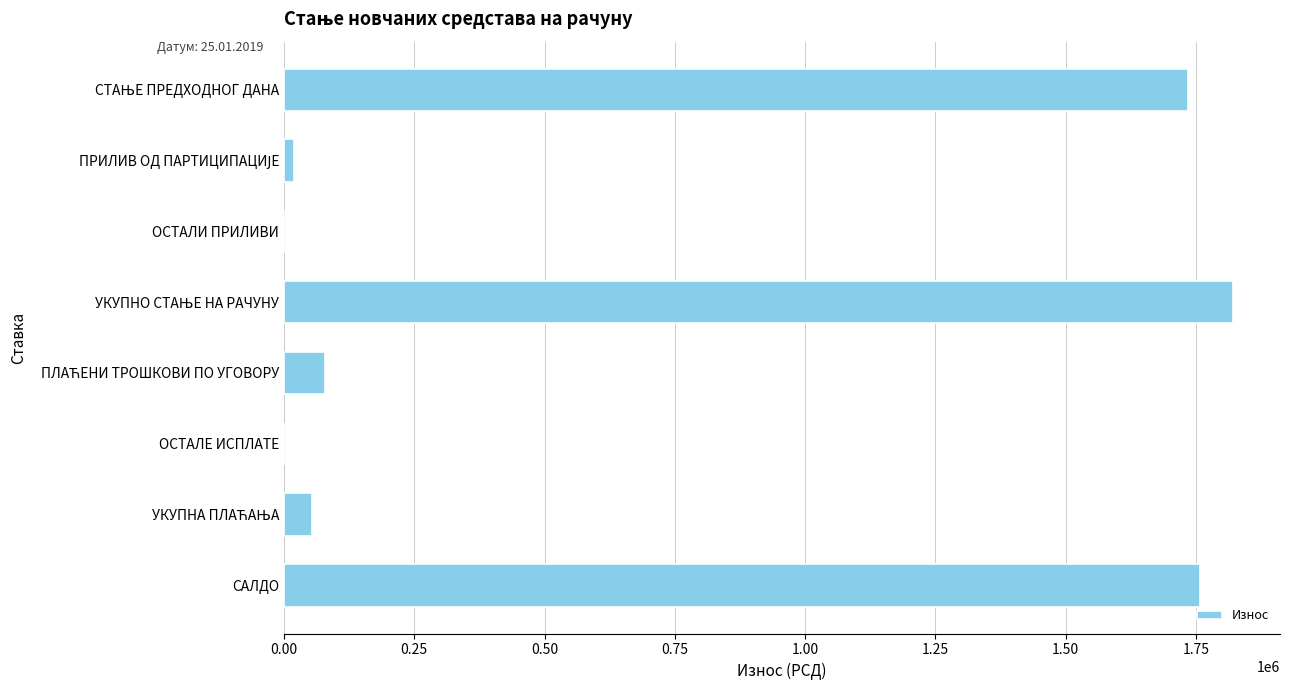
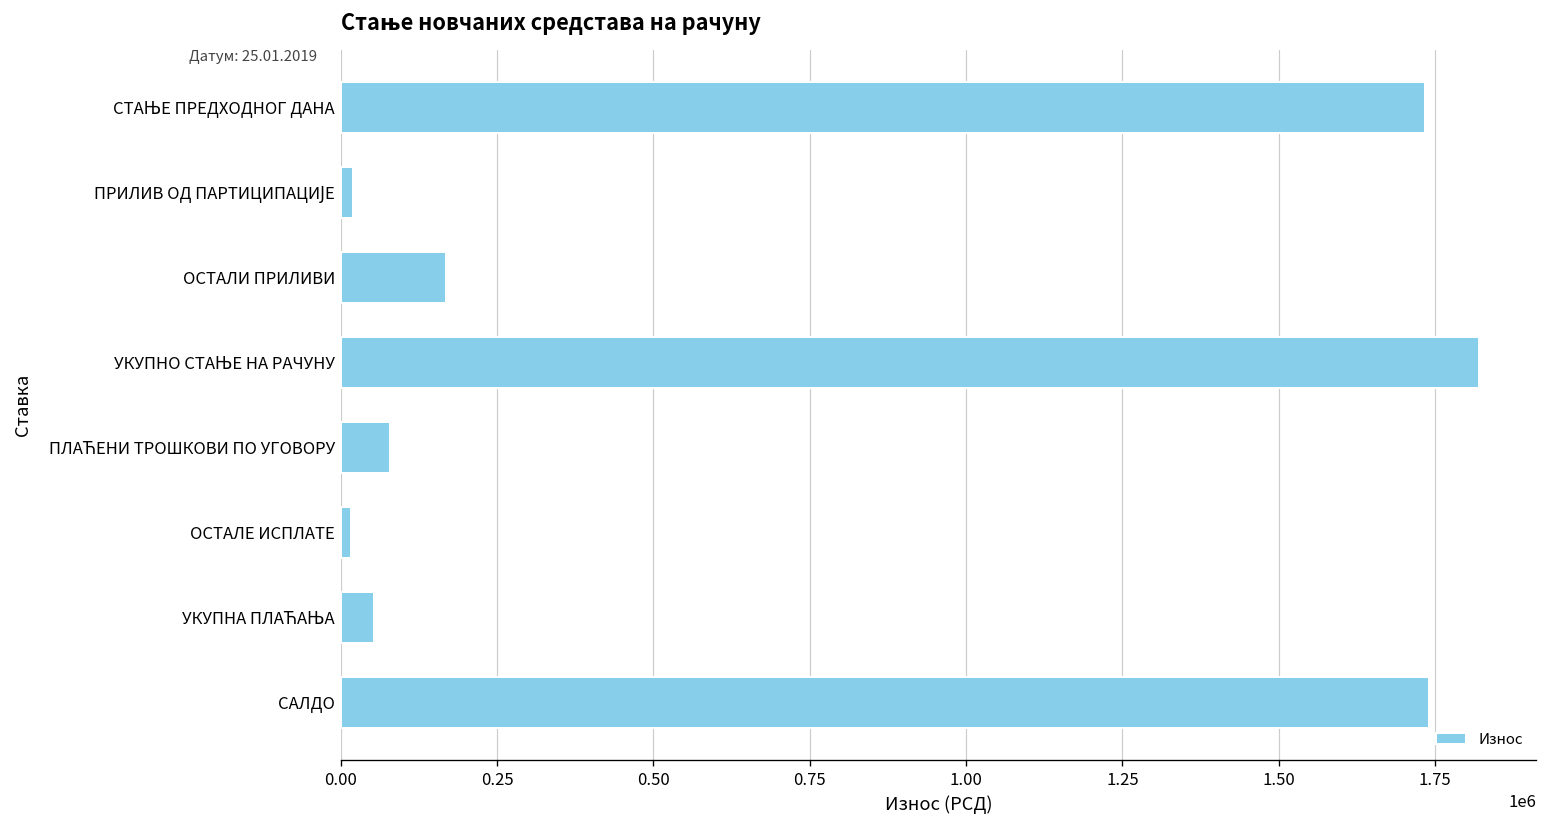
  {
    "СТАЊЕ ПРЕДХОДНОГ ДАНА": 1730000,
    "ПРИЛИВ ОД ПАРТИЦИПАЦИЈЕ": 20000,
-   "ОСТАЛИ ПРИЛИВИ": 0,
+   "ОСТАЛИ ПРИЛИВИ": 170000,
    "УКУПНО СТАЊЕ НА РАЧУНУ": 1820000,
    "ПЛАЋЕНИ ТРОШКОВИ ПО УГОВОРУ": 80000,
-   "ОСТАЛЕ ИСПЛАТЕ": 0,
+   "ОСТАЛЕ ИСПЛАТЕ": 20000,
    "УКУПНА ПЛАЋАЊА": 50000,
-   "САЛДО": 1760000
+   "САЛДО": 1740000
  }
